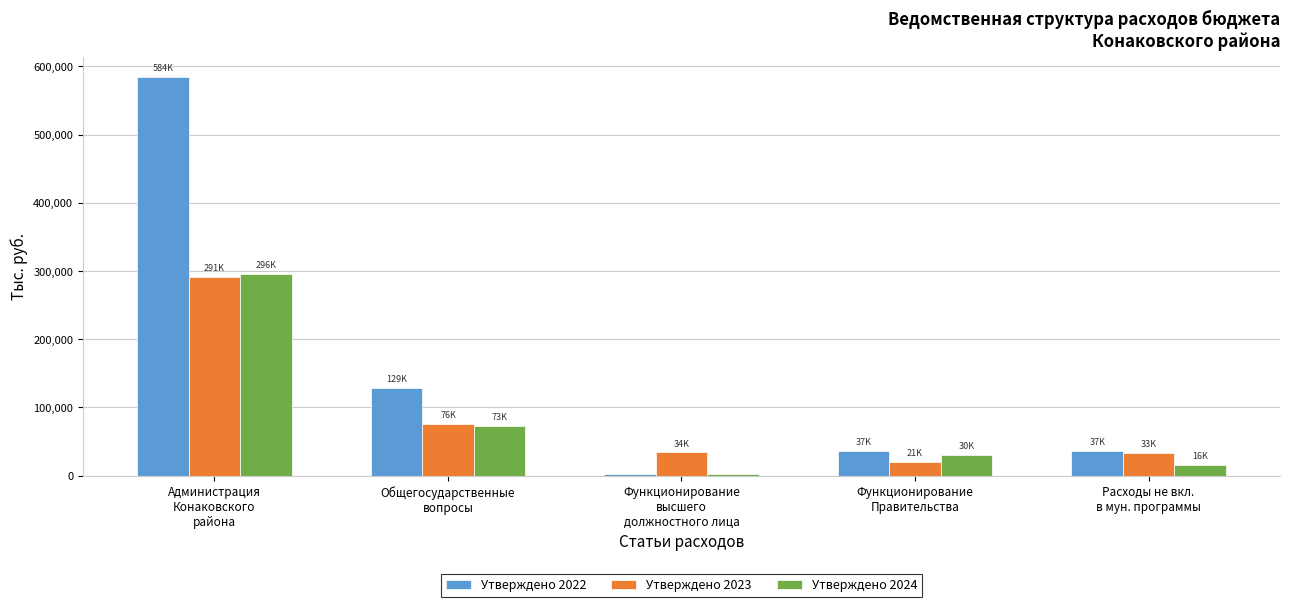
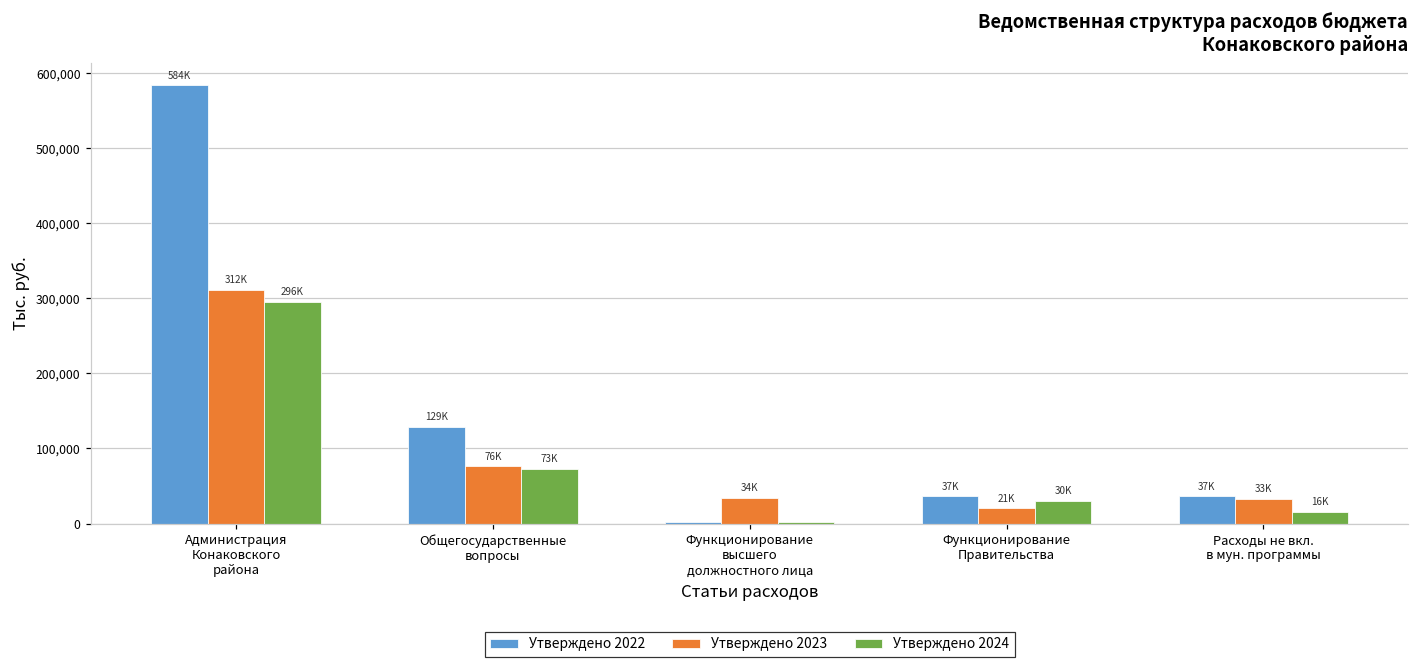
  {
    "Утверждено 2022": {
      "Администрация Конаковского района": "584K",
      "Общегосударственные вопросы": "129K",
      "Функционирование Правительства": "37K",
      "Расходы не вкл. в мун. программы": "37K"
    },
    "Утверждено 2023": {
-     "Администрация Конаковского района": "291K",
+     "Администрация Конаковского района": "312K",
      "Общегосударственные вопросы": "76K",
      "Функционирование высшего должностного лица": "34K",
      "Функционирование Правительства": "21K",
      "Расходы не вкл. в мун. программы": "33K"
    },
    "Утверждено 2024": {
      "Администрация Конаковского района": "296K",
      "Общегосударственные вопросы": "73K",
      "Функционирование Правительства": "30K",
      "Расходы не вкл. в мун. программы": "16K"
    }
  }
